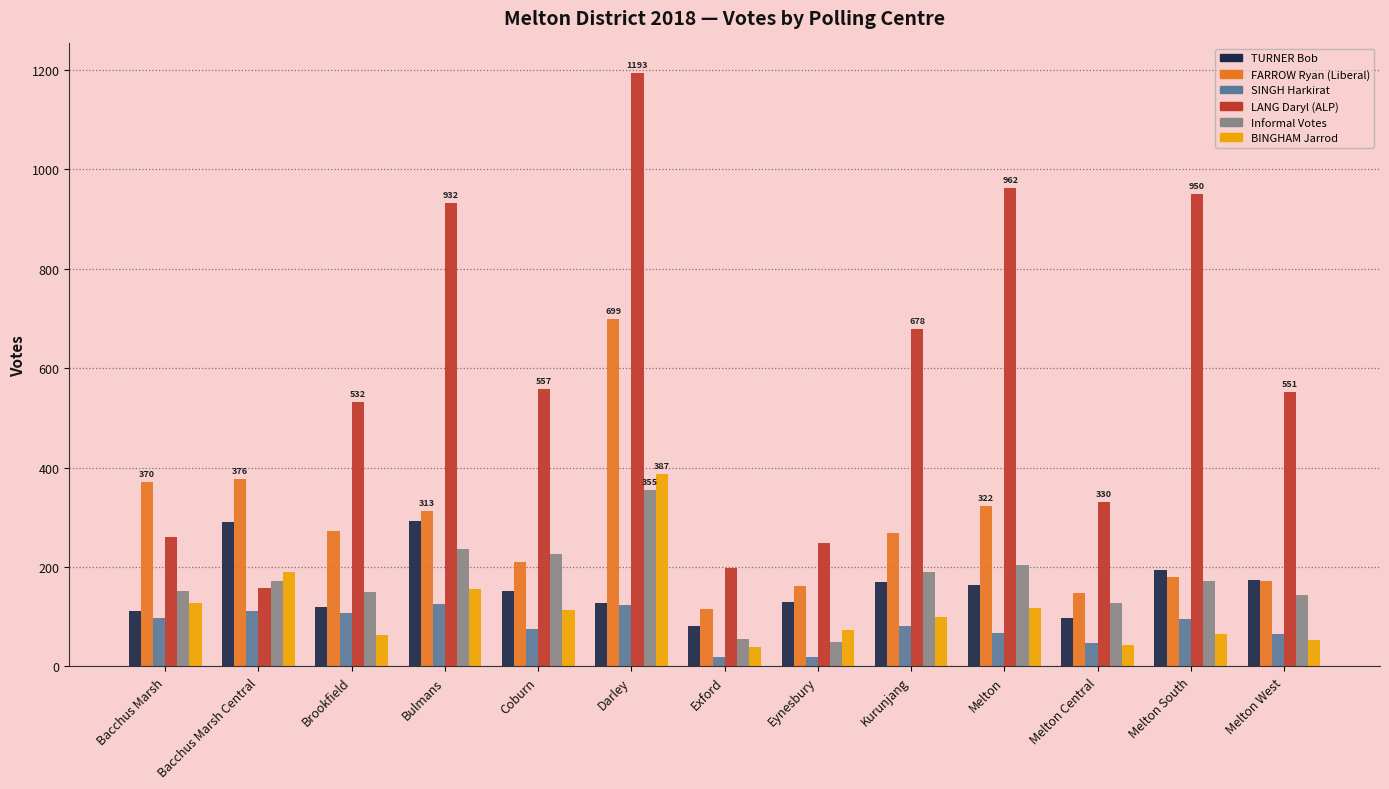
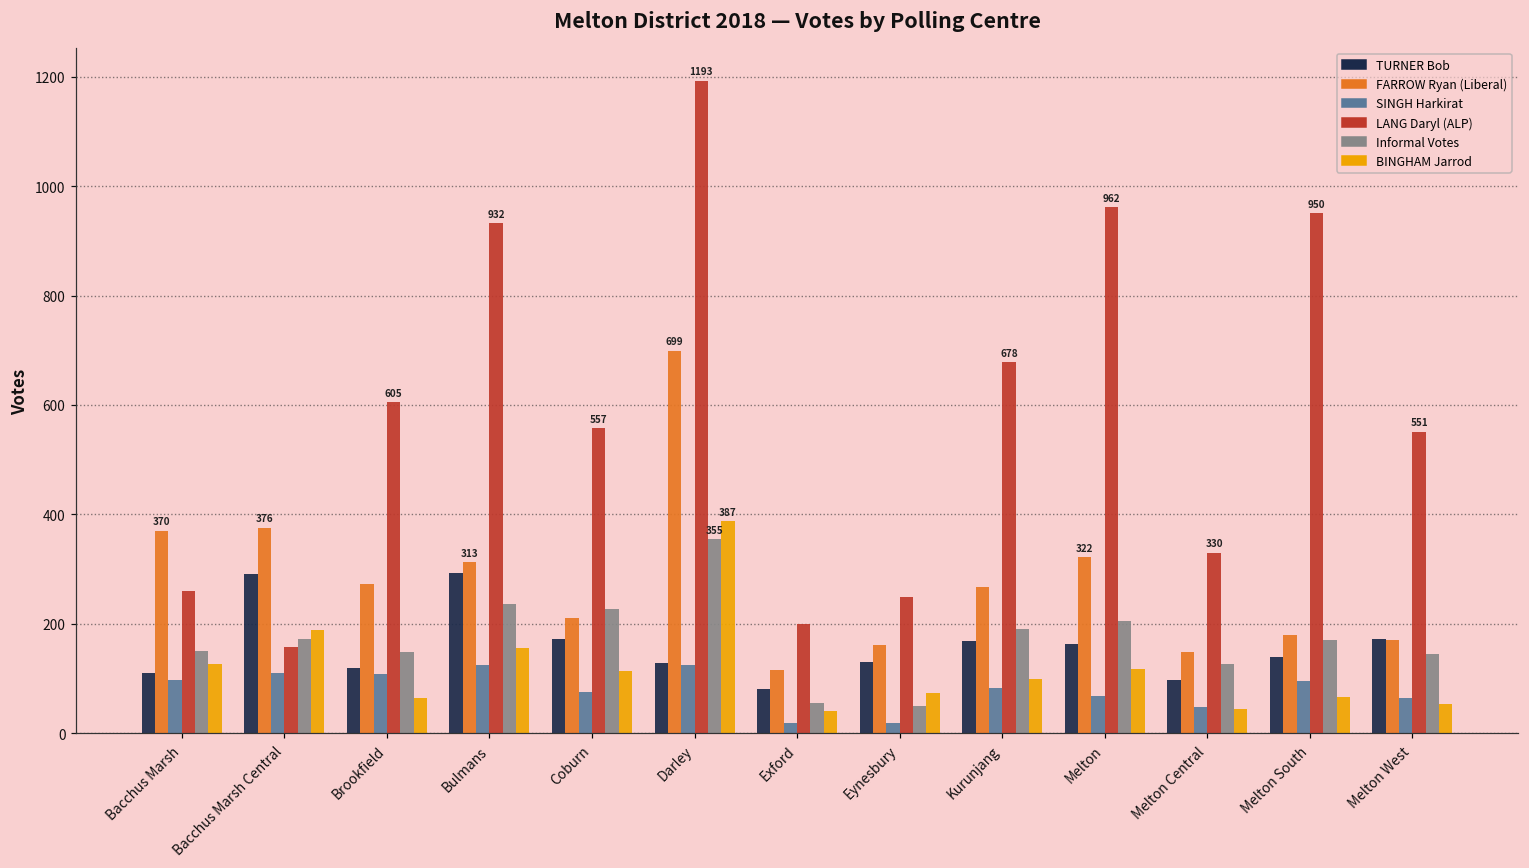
  {
    "TURNER Bob": {
      "Bacchus Marsh": 110,
      "Bacchus Marsh Central": 290,
      "Brookfield": 120,
      "Bulmans": 290,
-     "Coburn": 150,
+     "Coburn": 170,
      "Darley": 130,
      "Exford": 80,
      "Eynesbury": 130,
      "Kurunjang": 170,
      "Melton": 160,
      "Melton Central": 100,
-     "Melton South": 190,
+     "Melton South": 140,
      "Melton West": 170
    },
    "LANG Daryl (ALP)": {
-     "Brookfield": 532,
+     "Brookfield": 605,
      "Bulmans": 932,
      "Coburn": 557,
      "Darley": 1193,
      "Kurunjang": 678,
      "Melton": 962,
      "Melton Central": 330,
      "Melton South": 950,
      "Melton West": 551
    }
  }
